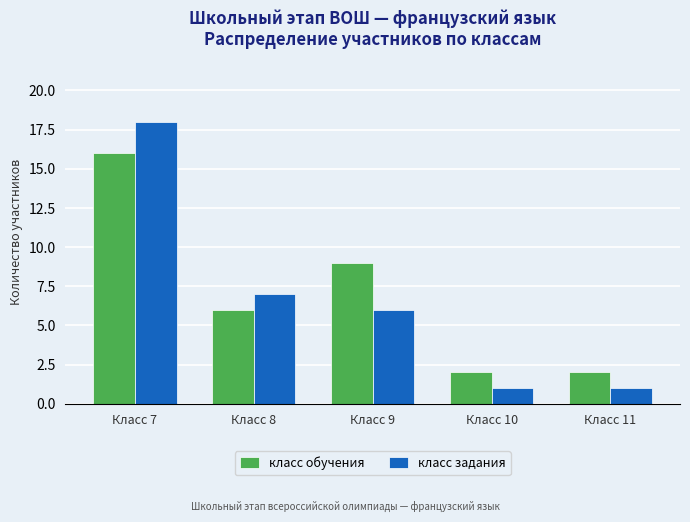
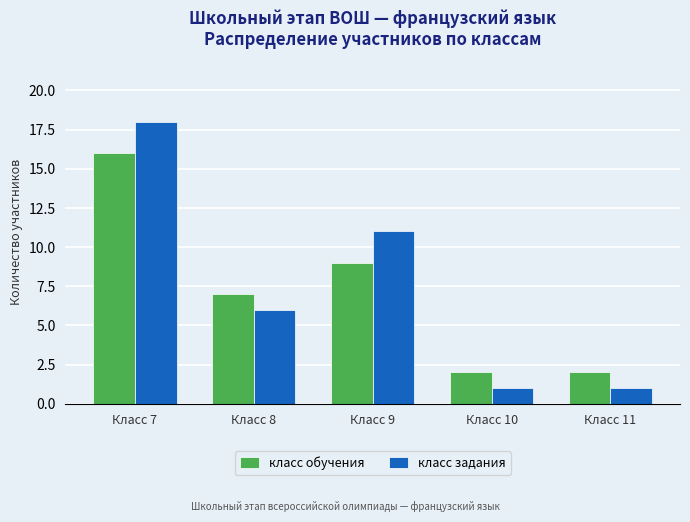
  {
    "класс обучения": {
      "Класс 7": 16,
-     "Класс 8": 6,
+     "Класс 8": 7,
      "Класс 9": 9,
      "Класс 10": 2,
      "Класс 11": 2
    },
    "класс задания": {
      "Класс 7": 18,
-     "Класс 8": 7,
-     "Класс 9": 6,
+     "Класс 8": 6,
+     "Класс 9": 11,
      "Класс 10": 1,
      "Класс 11": 1
    }
  }
